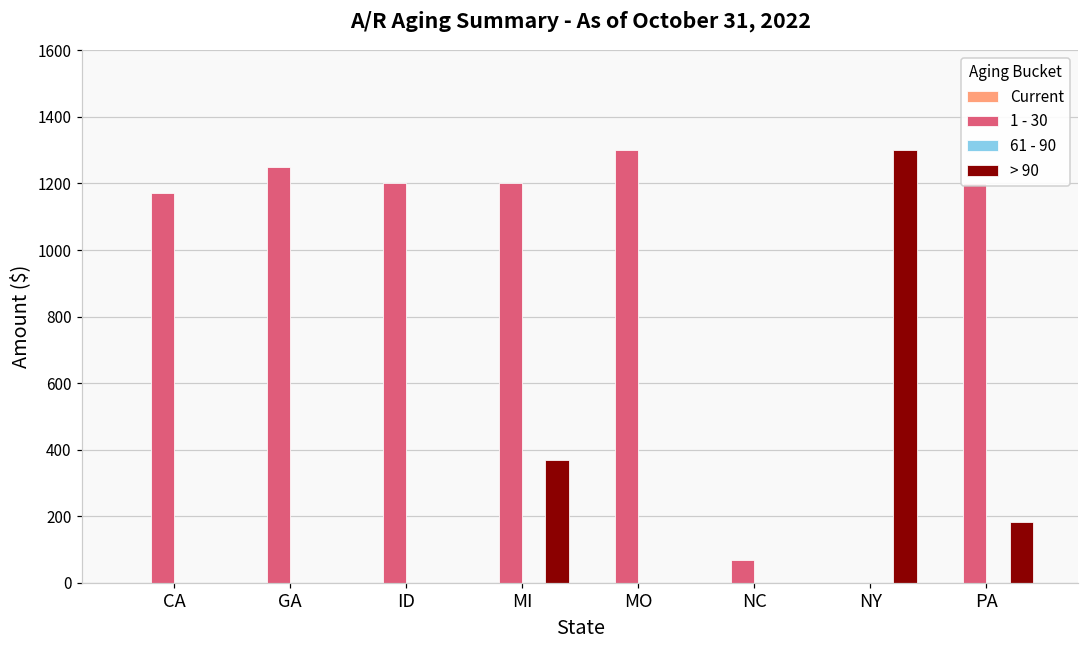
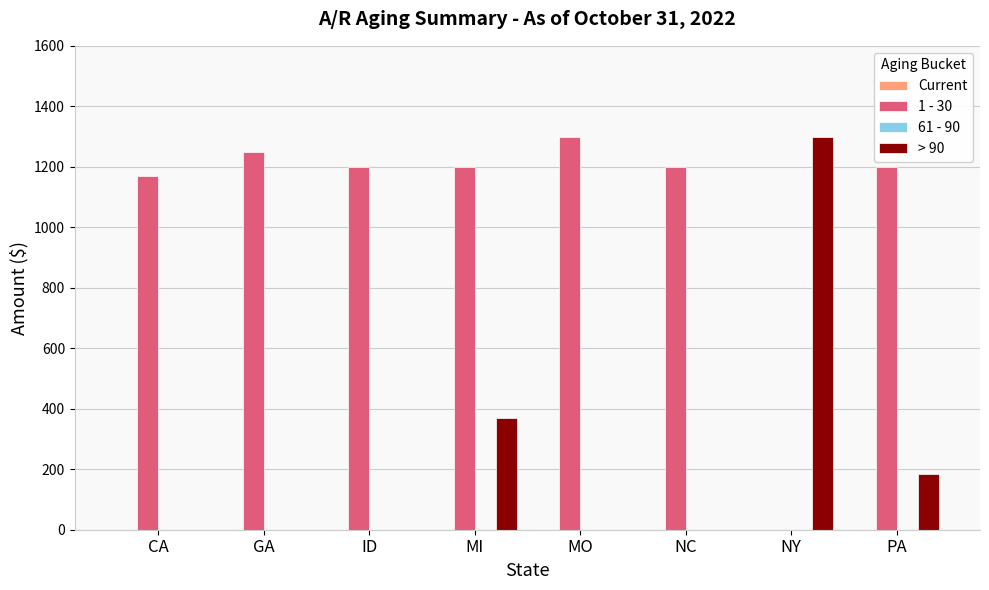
  {
    "Current": {
      "CA": 0,
      "GA": 0,
      "ID": 0,
      "MI": 0,
      "MO": 0,
      "NC": 0,
      "NY": 0,
      "PA": 0
    },
    "1 - 30": {
      "CA": 1170,
      "GA": 1250,
      "ID": 1200,
      "MI": 1200,
      "MO": 1300,
-     "NC": 70,
+     "NC": 1200,
      "NY": 0,
      "PA": 1200
    },
    "61 - 90": {
      "CA": 0,
      "GA": 0,
      "ID": 0,
      "MI": 0,
      "MO": 0,
      "NC": 0,
      "NY": 0,
      "PA": 0
    },
    "> 90": {
      "CA": 0,
      "GA": 0,
      "ID": 0,
      "MI": 370,
      "MO": 0,
      "NC": 0,
      "NY": 1300,
      "PA": 180
    }
  }
